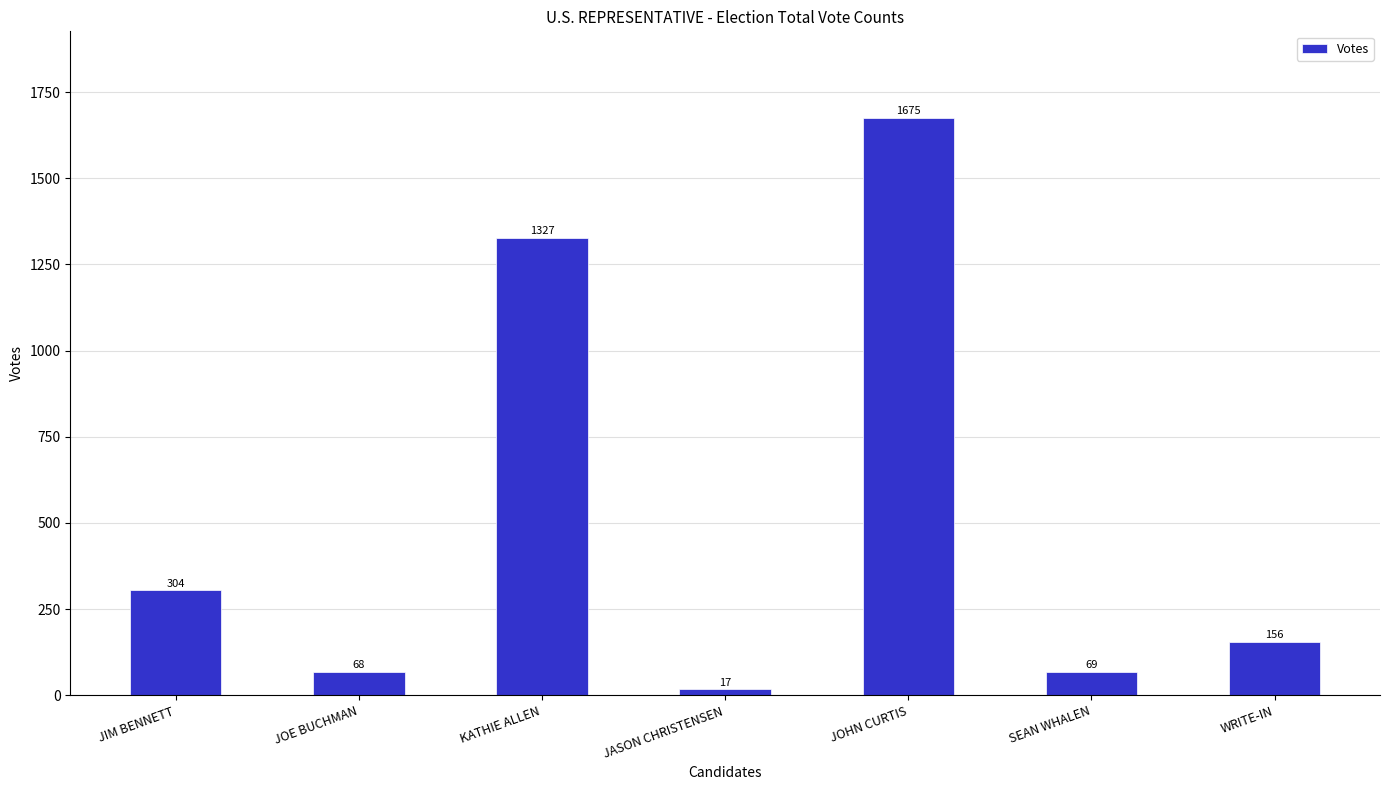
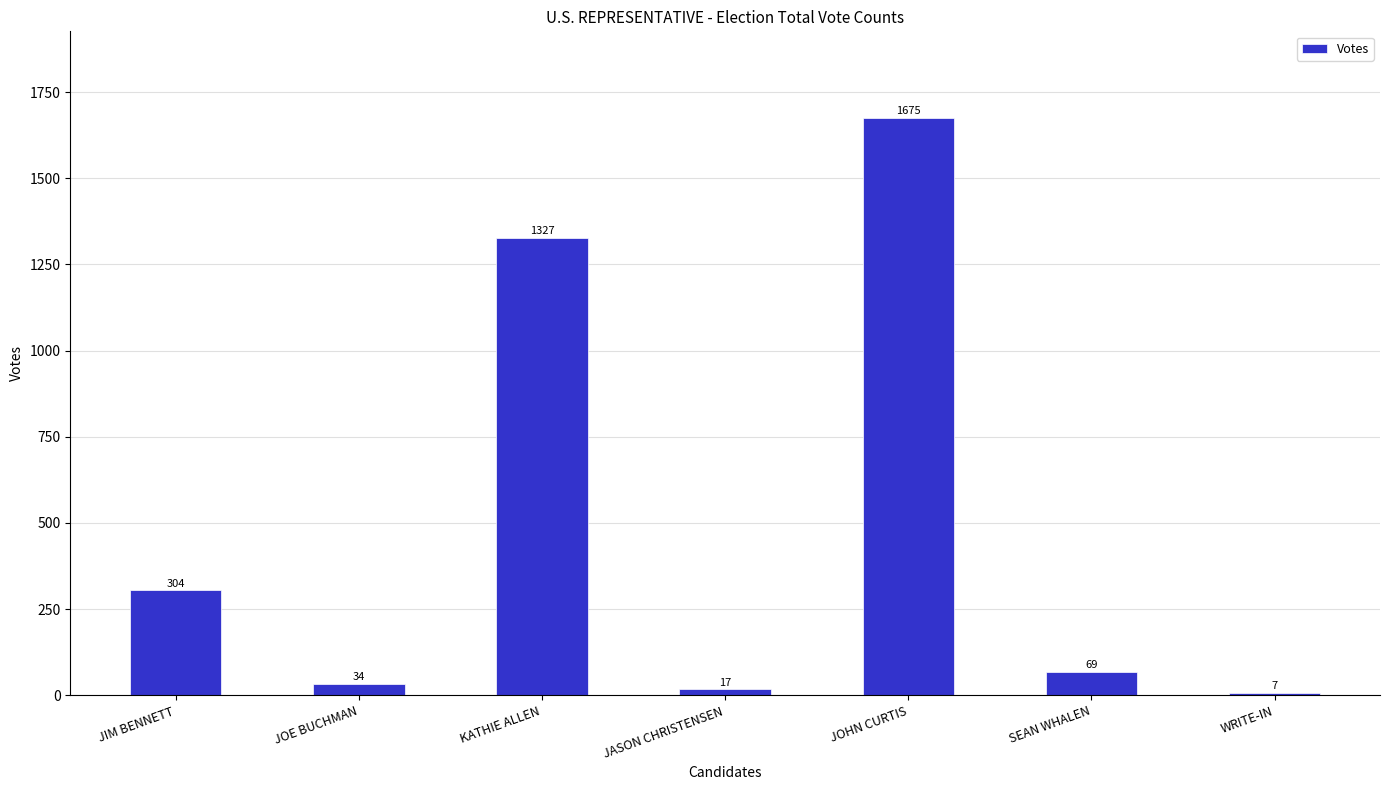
  {
    "JIM BENNETT": 304,
-   "JOE BUCHMAN": 68,
+   "JOE BUCHMAN": 34,
    "KATHIE ALLEN": 1327,
    "JASON CHRISTENSEN": 17,
    "JOHN CURTIS": 1675,
    "SEAN WHALEN": 69,
-   "WRITE-IN": 156
+   "WRITE-IN": 7
  }
